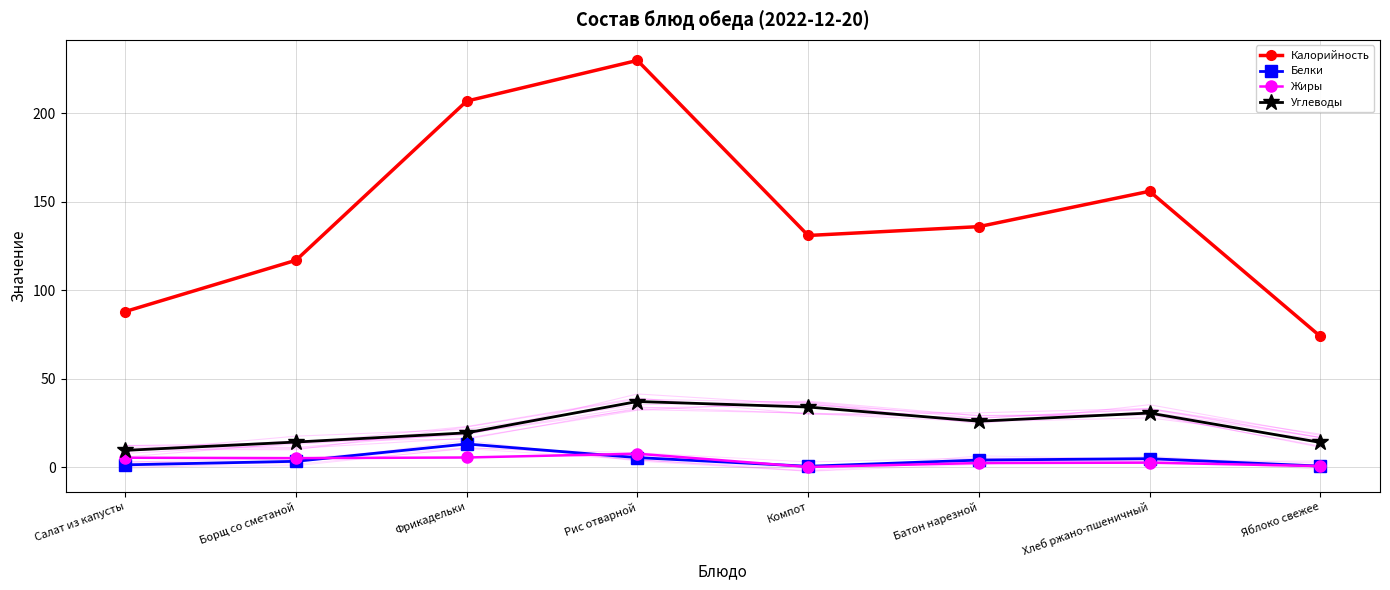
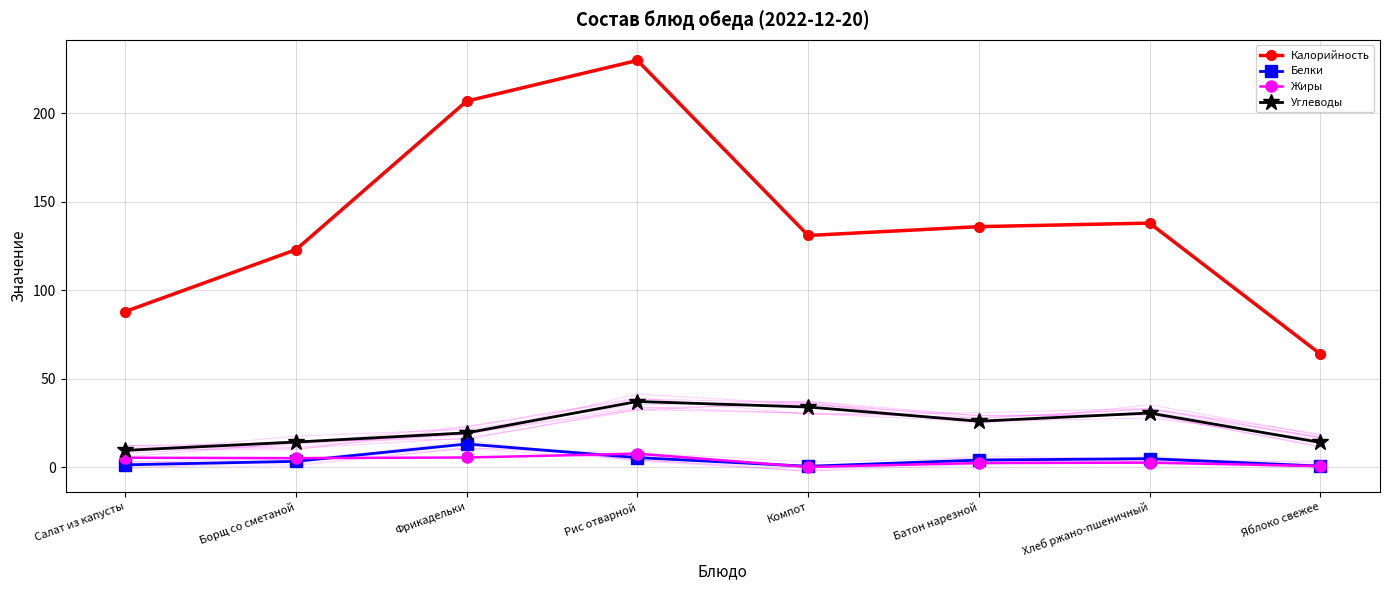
  {
    "Калорийность": {
      "Салат из капусты": 88,
-     "Борщ со сметаной": 117,
+     "Борщ со сметаной": 123,
      "Фрикадельки": 207,
      "Рис отварной": 230,
      "Компот": 131,
      "Батон нарезной": 136,
-     "Хлеб ржано-пшеничный": 156,
-     "Яблоко свежее": 74
+     "Хлеб ржано-пшеничный": 138,
+     "Яблоко свежее": 64
    },
    "Углеводы": {
      "Яблоко свежее": 14
    }
  }
